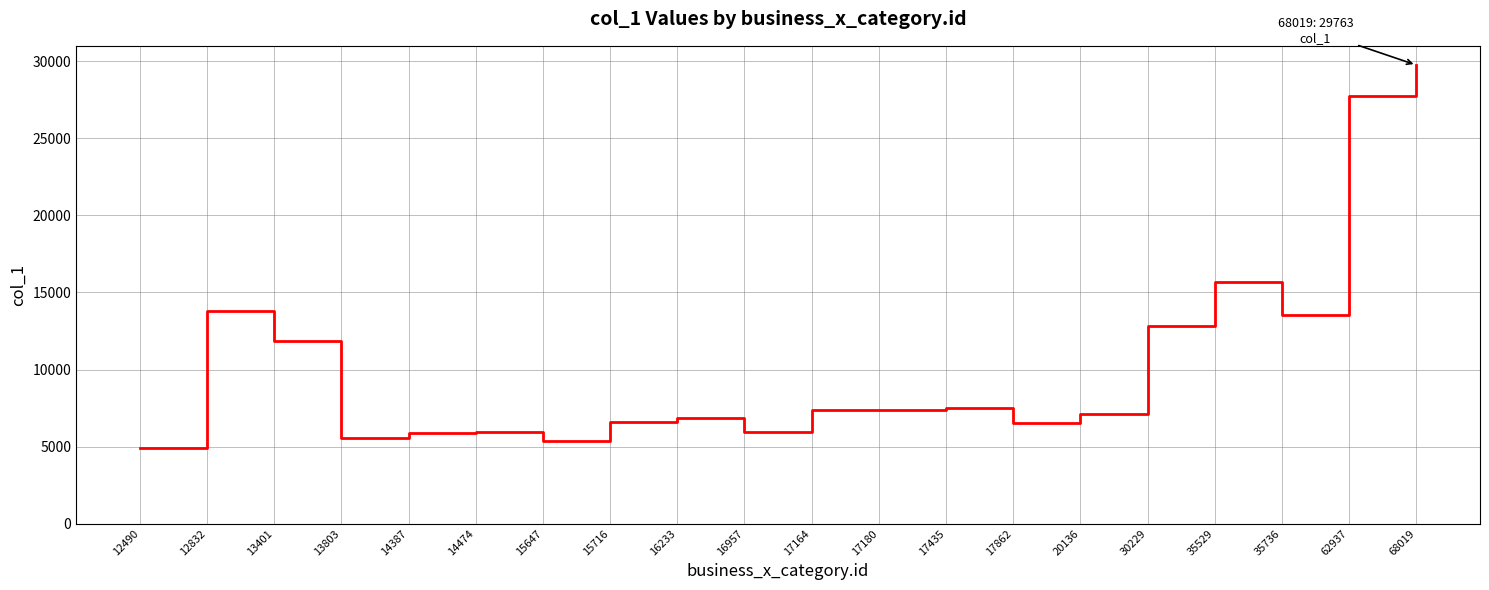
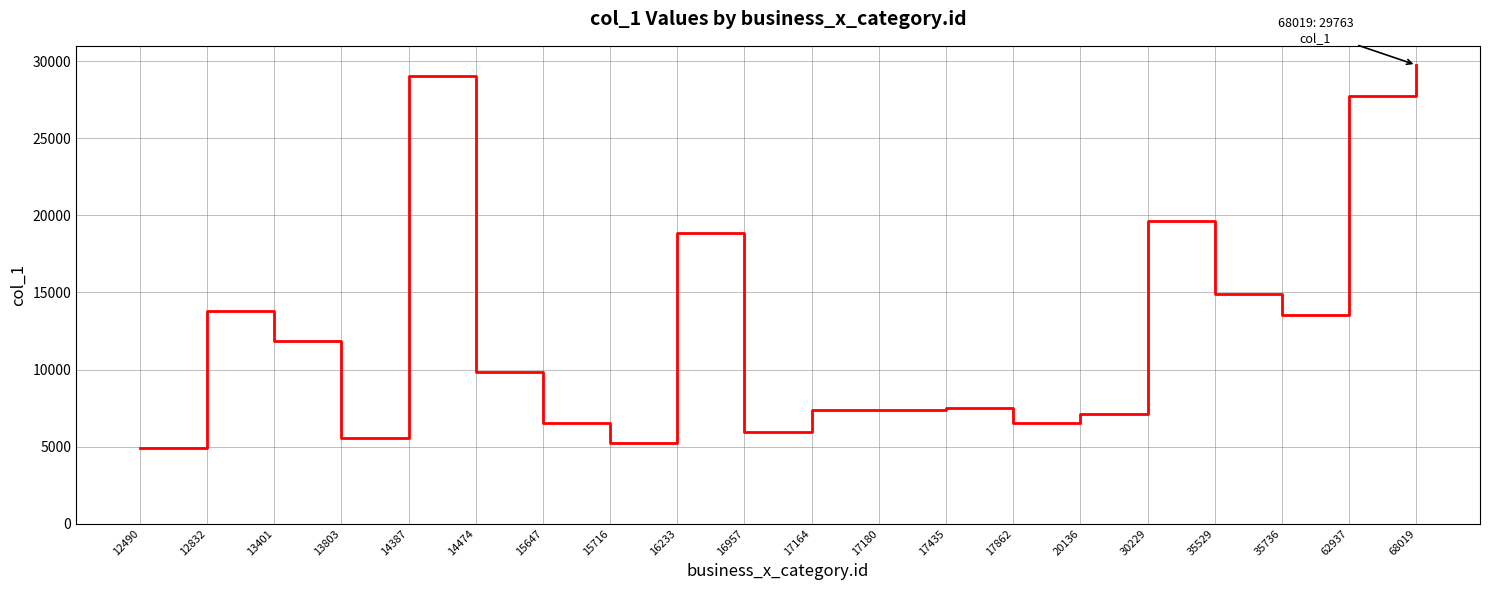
  {
    "12490": 4900,
    "12832": 13800,
    "13401": 11800,
    "13803": 5600,
-   "14387": 5900,
-   "14474": 5900,
-   "15647": 5300,
-   "15716": 6600,
-   "16233": 6900,
+   "14387": 29100,
+   "14474": 9800,
+   "15647": 6500,
+   "15716": 5200,
+   "16233": 18800,
    "16957": 6000,
    "17164": 7400,
    "17180": 7400,
    "17435": 7500,
    "17862": 6600,
    "20136": 7100,
-   "30229": 12800,
-   "35529": 15700,
+   "30229": 19700,
+   "35529": 14900,
    "35736": 13500,
    "62937": 27800
  }
